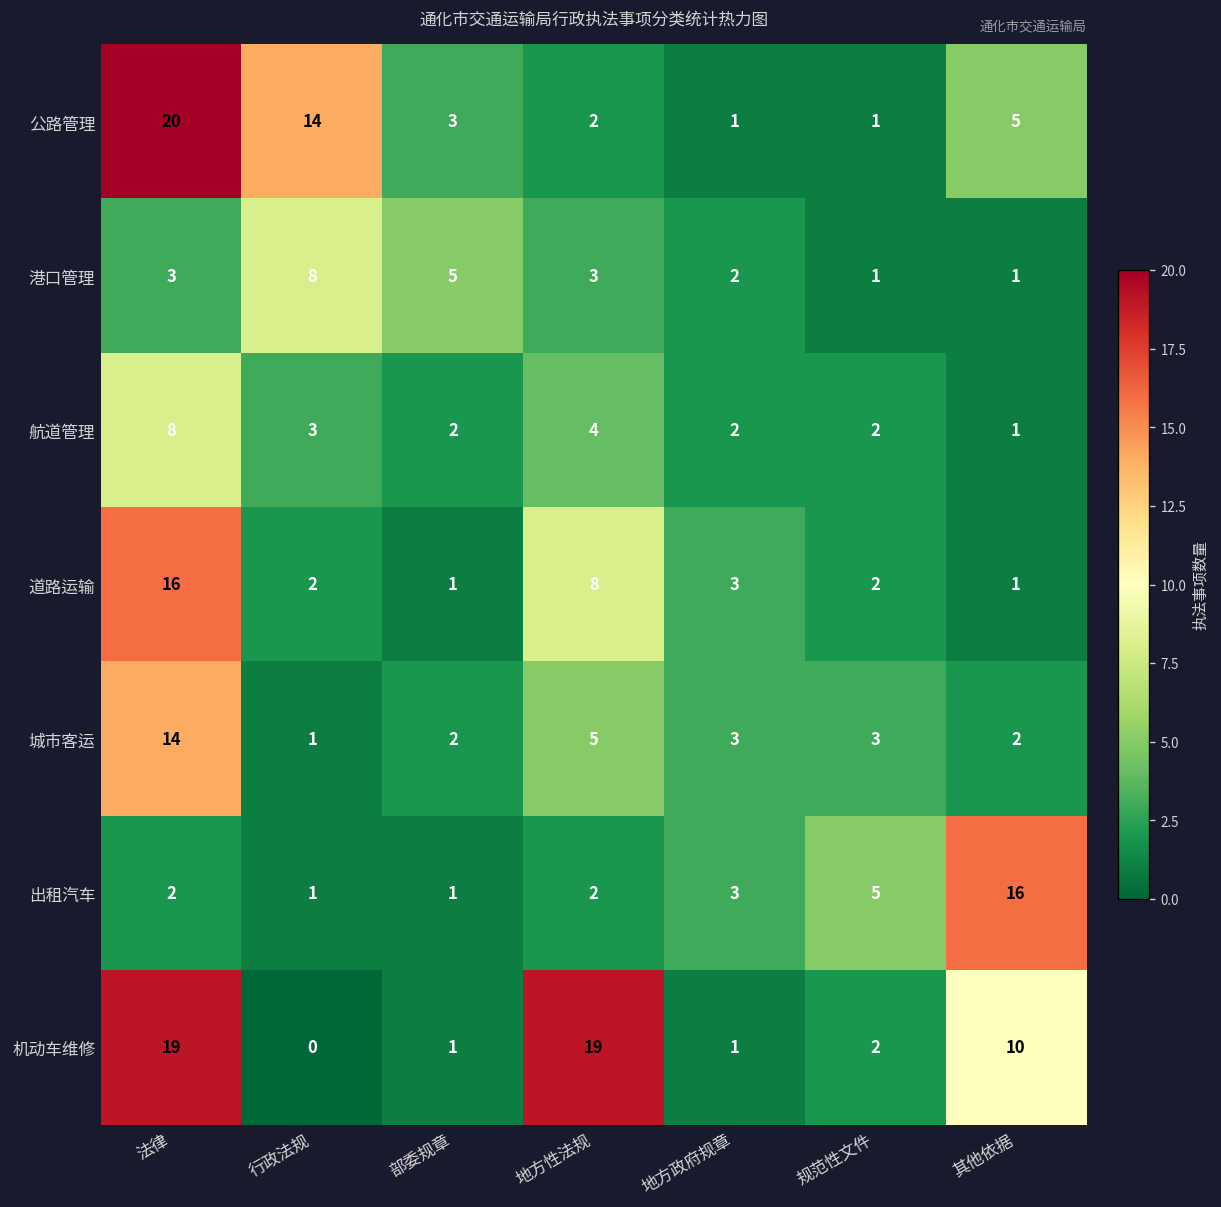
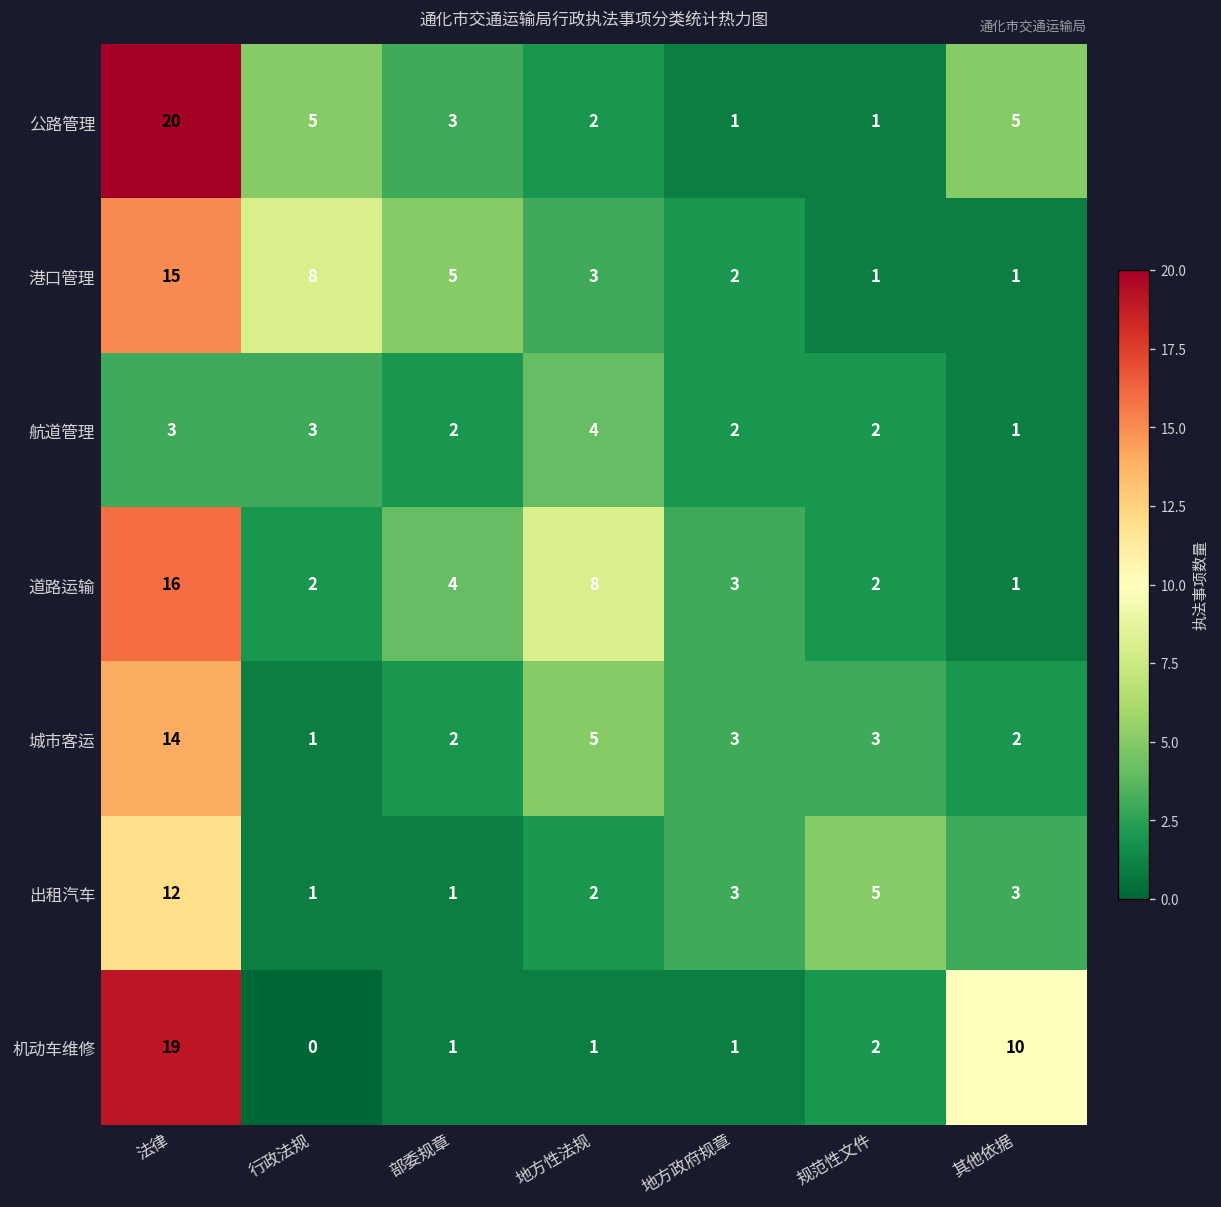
  {
    "公路管理": {
      "法律": 20,
-     "行政法规": 14,
+     "行政法规": 5,
      "部委规章": 3,
      "地方性法规": 2,
      "地方政府规章": 1,
      "规范性文件": 1,
      "其他依据": 5
    },
    "港口管理": {
-     "法律": 3,
+     "法律": 15,
      "行政法规": 8,
      "部委规章": 5,
      "地方性法规": 3,
      "地方政府规章": 2,
      "规范性文件": 1,
      "其他依据": 1
    },
    "航道管理": {
-     "法律": 8,
+     "法律": 3,
      "行政法规": 3,
      "部委规章": 2,
      "地方性法规": 4,
      "地方政府规章": 2,
      "规范性文件": 2,
      "其他依据": 1
    },
    "道路运输": {
      "法律": 16,
      "行政法规": 2,
-     "部委规章": 1,
+     "部委规章": 4,
      "地方性法规": 8,
      "地方政府规章": 3,
      "规范性文件": 2,
      "其他依据": 1
    },
    "城市客运": {
      "法律": 14,
      "行政法规": 1,
      "部委规章": 2,
      "地方性法规": 5,
      "地方政府规章": 3,
      "规范性文件": 3,
      "其他依据": 2
    },
    "出租汽车": {
-     "法律": 2,
+     "法律": 12,
      "行政法规": 1,
      "部委规章": 1,
      "地方性法规": 2,
      "地方政府规章": 3,
      "规范性文件": 5,
-     "其他依据": 16
+     "其他依据": 3
    },
    "机动车维修": {
      "法律": 19,
      "行政法规": 0,
      "部委规章": 1,
-     "地方性法规": 19,
+     "地方性法规": 1,
      "地方政府规章": 1,
      "规范性文件": 2,
      "其他依据": 10
    }
  }
